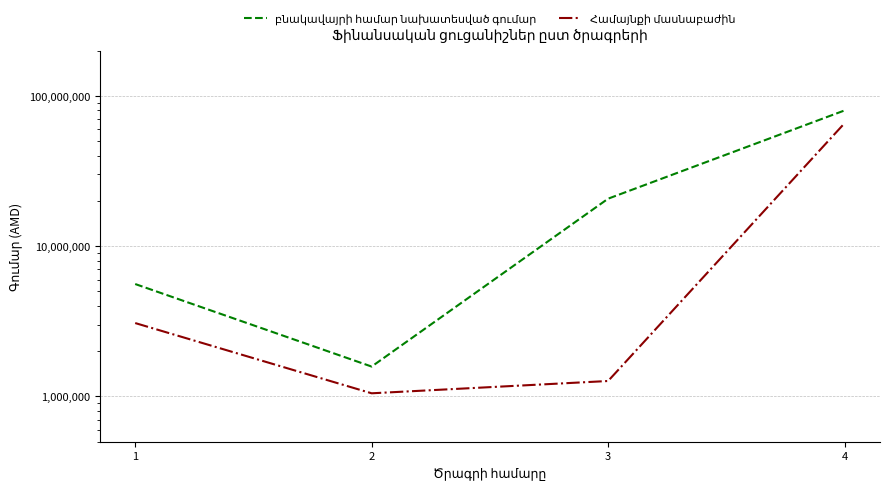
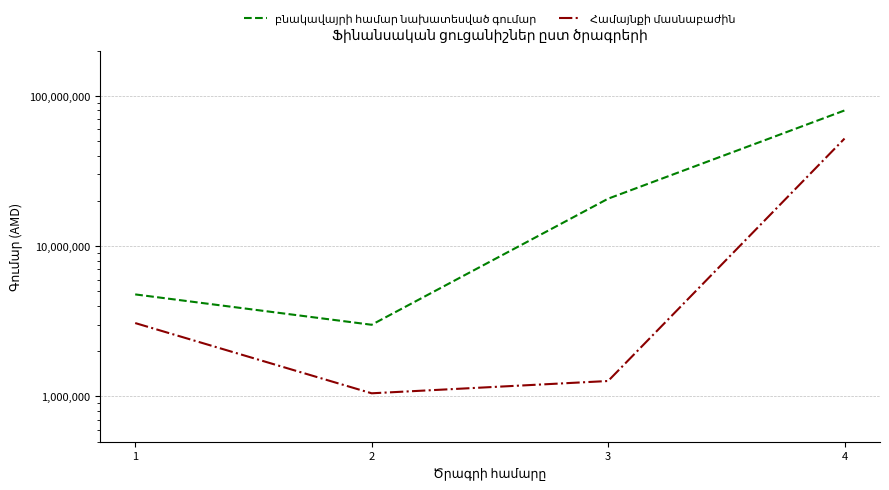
  {
    "բնակավայրի համար նախատեսված գումար": {
-     "1": "5,600,000",
-     "2": "1,600,000",
+     "1": "4,800,000",
+     "2": "3,000,000",
      "3": "21,000,000",
      "4": "80,000,000"
    },
    "Համայնքի մասնաբաժին": {
      "1": "3,100,000",
      "2": "1,100,000",
      "3": "1,300,000",
-     "4": "70,000,000"
+     "4": "52,000,000"
    }
  }
